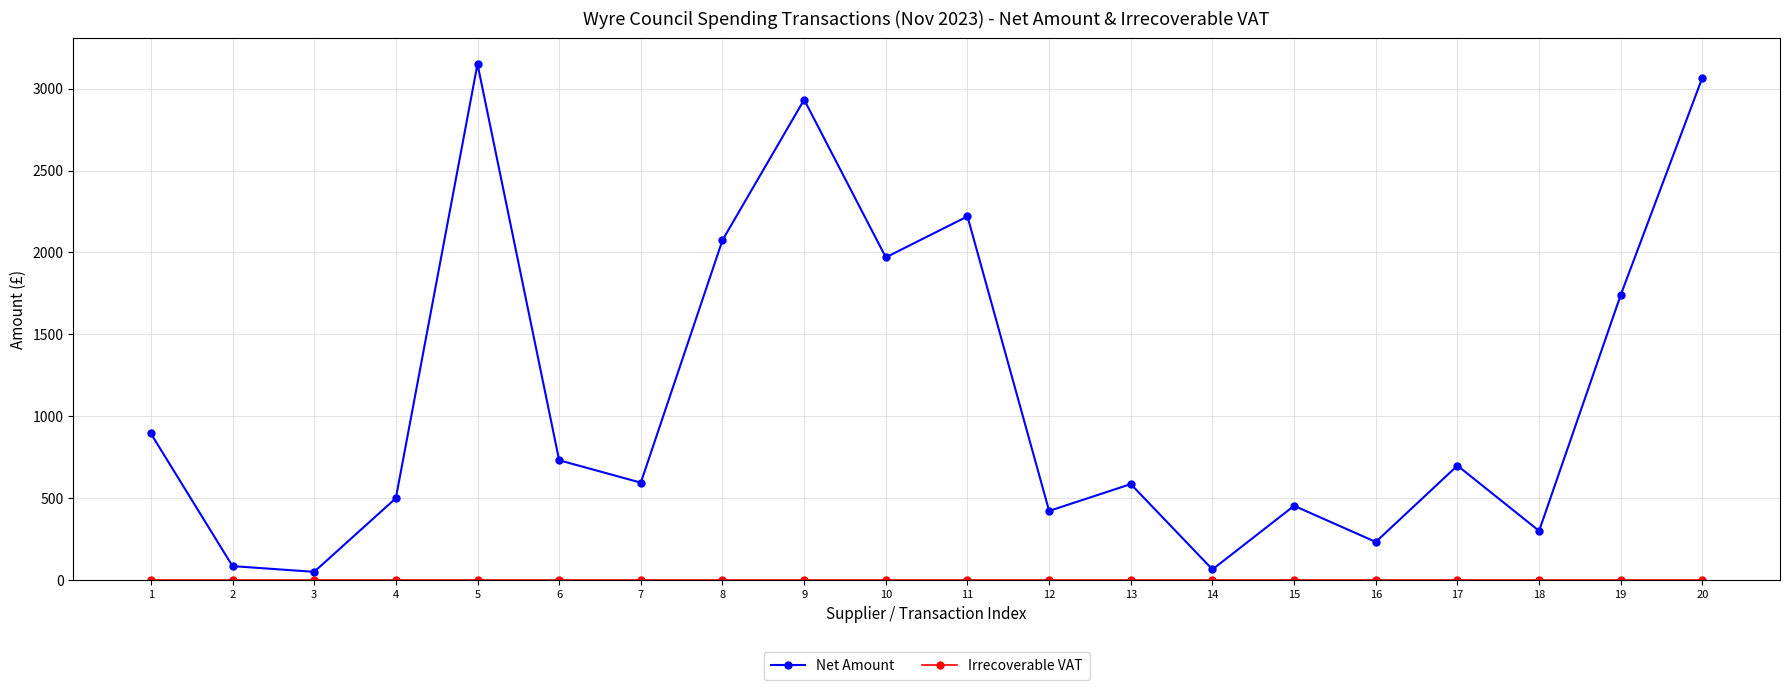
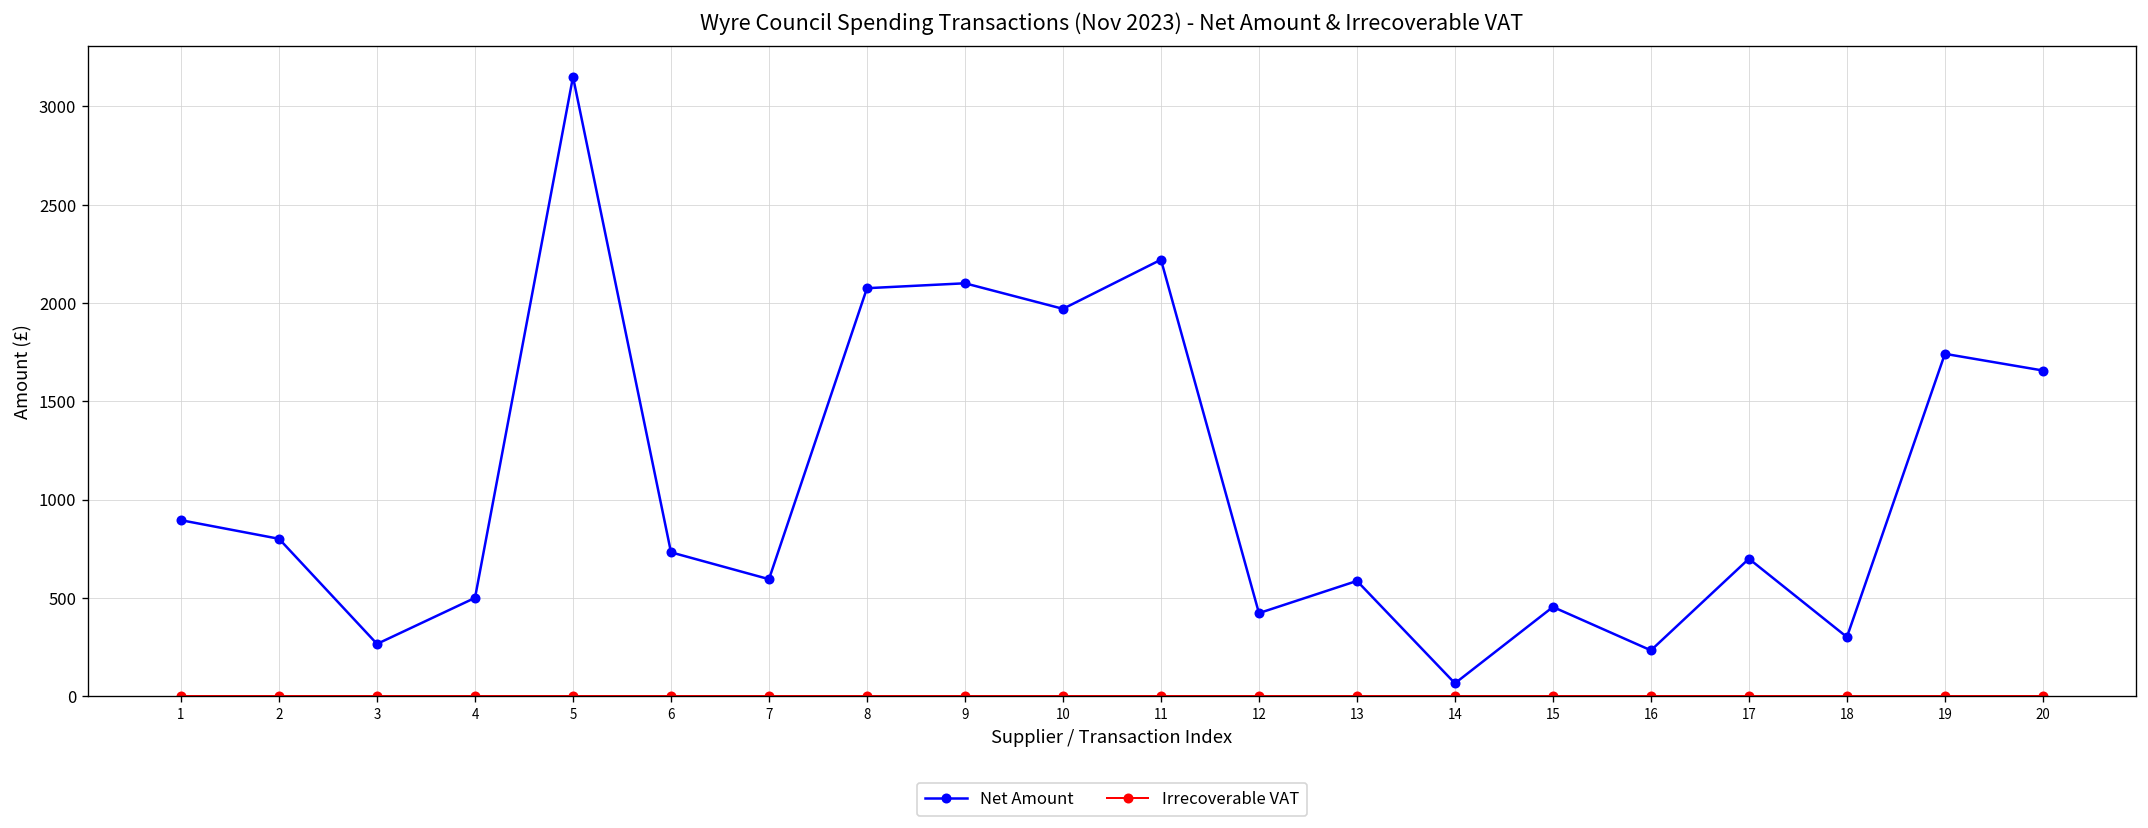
  {
    "Net Amount": {
      "1": 900,
-     "2": 90,
-     "3": 50,
+     "2": 800,
+     "3": 270,
      "4": 500,
      "5": 3150,
      "6": 730,
      "7": 600,
      "8": 2080,
-     "9": 2930,
+     "9": 2100,
      "10": 1970,
      "11": 2220,
      "12": 420,
      "13": 590,
      "14": 70,
      "15": 450,
      "16": 230,
      "17": 700,
      "18": 300,
      "19": 1740,
-     "20": 3070
+     "20": 1660
    },
    "Irrecoverable VAT": {
      "1": 0,
      "2": 0,
      "3": 0,
      "4": 0,
      "5": 0,
      "6": 0,
      "7": 0,
      "8": 0,
      "9": 0,
      "10": 0,
      "11": 0,
      "12": 0,
      "13": 0,
      "14": 0,
      "15": 0,
      "16": 0,
      "17": 0,
      "18": 0,
      "19": 0,
      "20": 0
    }
  }
